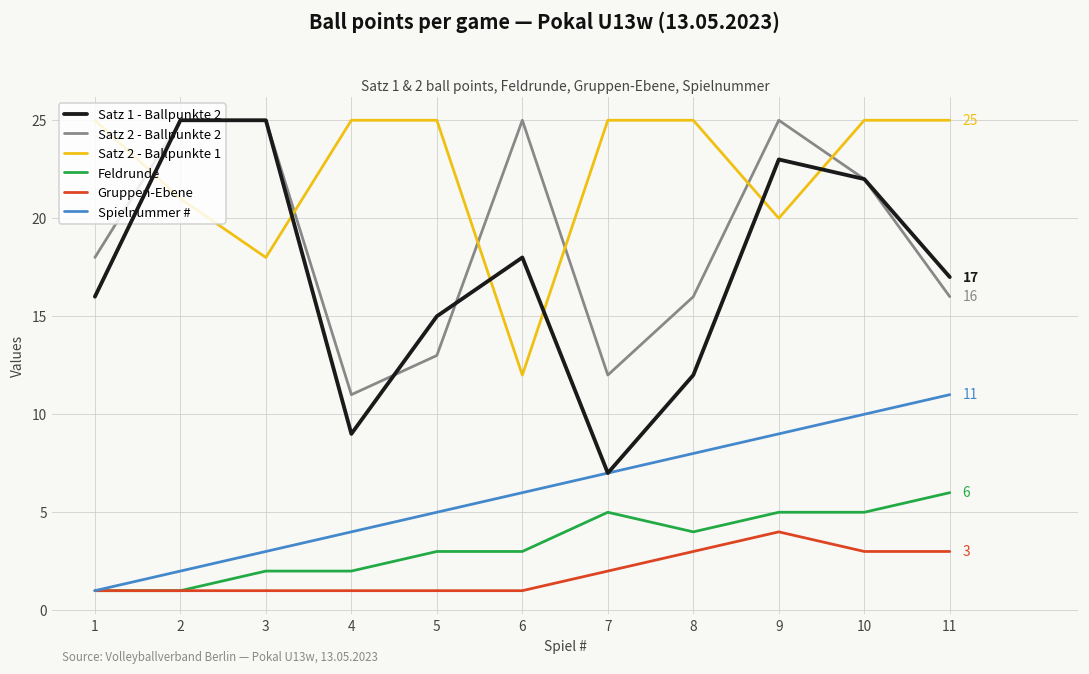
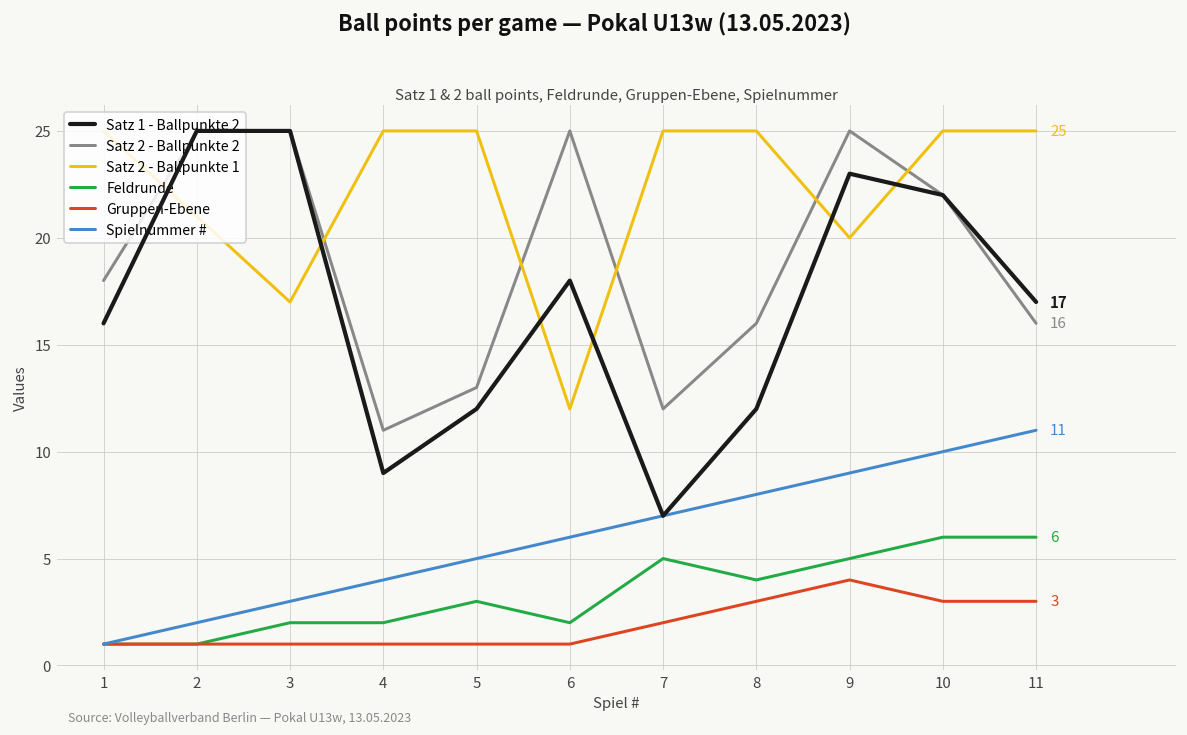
  {
    "Satz 1 - Ballpunkte 2": {
      "1": 16,
      "4": 9,
-     "5": 15,
+     "5": 12,
      "6": 18,
      "8": 12,
      "9": 23
    },
    "Satz 2 - Ballpunkte 2": {
      "11": 16
    },
    "Satz 2 - Ballpunkte 1": {
-     "3": 18,
+     "3": 17,
      "4": 25,
      "5": 25,
      "6": 12,
      "7": 25,
      "8": 25,
      "9": 20,
      "10": 25
    },
    "Feldrunde": {
      "3": 2,
      "4": 2,
      "5": 3,
-     "6": 3,
+     "6": 2,
      "7": 5,
      "8": 4,
      "9": 5,
-     "10": 5
+     "10": 6
    },
    "Gruppen-Ebene": {
      "11": 3
    },
    "Spielnummer #": {
      "11": 11
    }
  }
